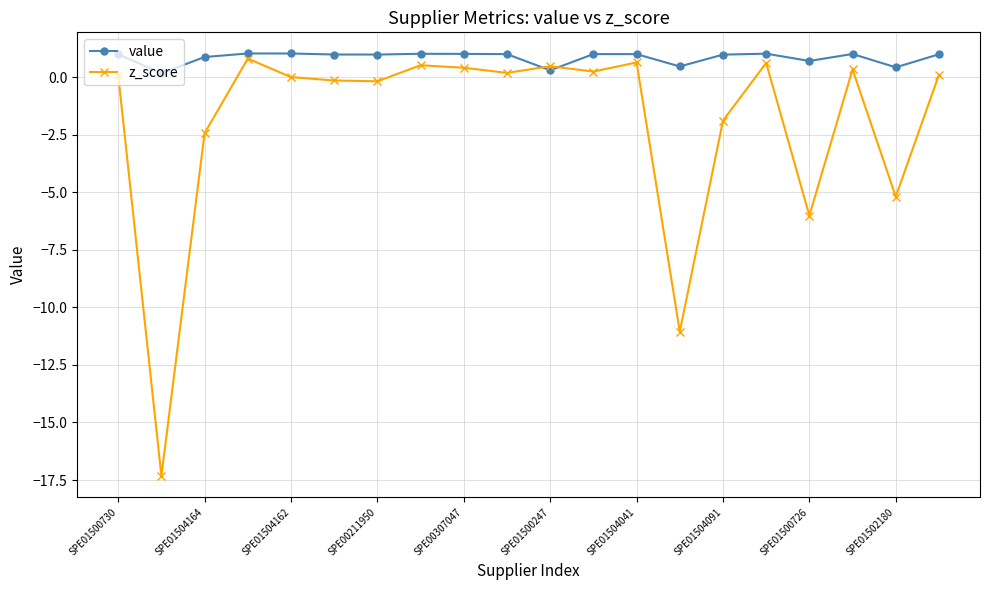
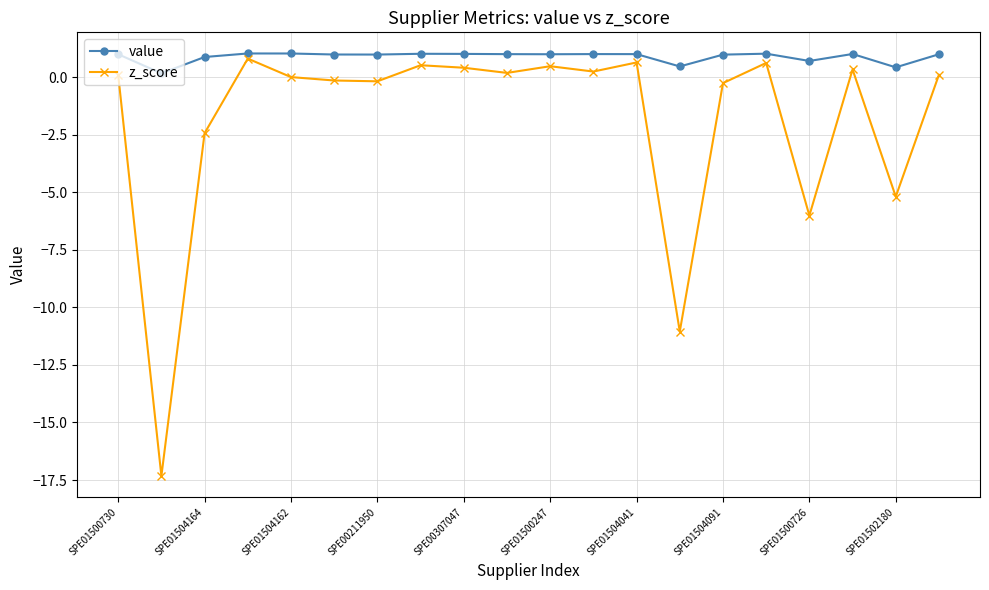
  {
    "value": {
      "SPE01504164": 0.9,
      "SPE01504162": 1.0,
      "SPE00211950": 1.0,
      "SPE00307047": 1.0,
-     "SPE01500247": 0.3,
+     "SPE01500247": 1.0,
      "SPE01504041": 1.0,
      "SPE01504091": 1.0,
      "SPE01500726": 0.7,
      "SPE01502180": 0.4
    },
    "z_score": {
      "SPE01504164": -2.4,
      "SPE01504162": 0.0,
      "SPE00211950": -0.2,
      "SPE00307047": 0.4,
      "SPE01500247": 0.5,
      "SPE01504041": 0.6,
-     "SPE01504091": -1.9,
+     "SPE01504091": -0.3,
      "SPE01500726": -6.0,
      "SPE01502180": -5.2
    }
  }
